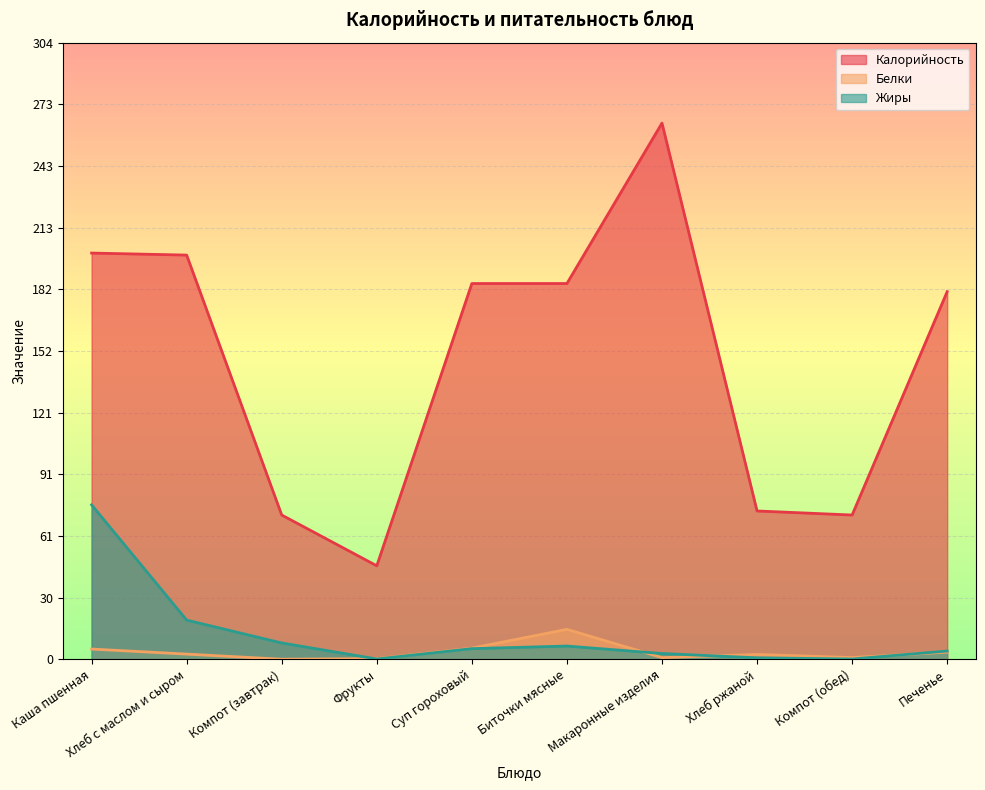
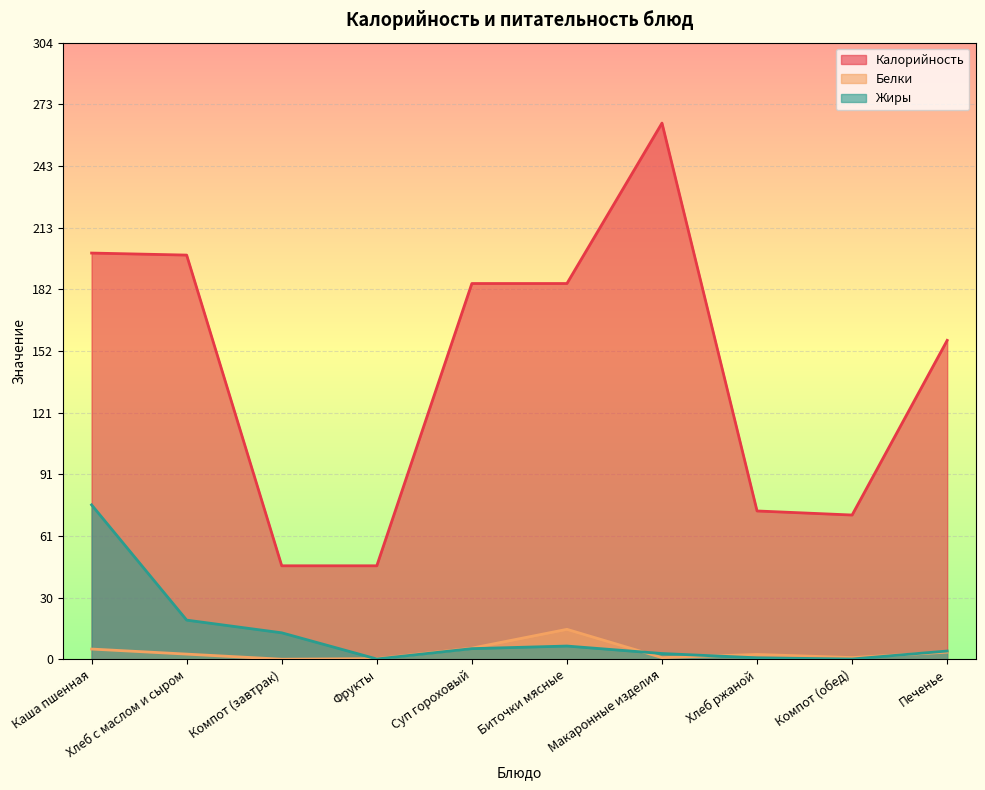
  {
    "Калорийность": {
      "Каша пшенная": 200,
      "Хлеб с маслом и сыром": 199,
-     "Компот (завтрак)": 71,
+     "Компот (завтрак)": 46,
      "Фрукты": 46,
      "Суп гороховый": 185,
      "Биточки мясные": 185,
      "Макаронные изделия": 264,
      "Хлеб ржаной": 73,
      "Компот (обед)": 71,
-     "Печенье": 181
+     "Печенье": 157
    },
    "Белки": {
      "Каша пшенная": 5,
      "Хлеб с маслом и сыром": 3,
      "Компот (завтрак)": 0,
      "Биточки мясные": 15,
      "Макаронные изделия": 1,
      "Хлеб ржаной": 2
    },
    "Жиры": {
      "Каша пшенная": 76,
      "Хлеб с маслом и сыром": 19,
-     "Компот (завтрак)": 8,
+     "Компот (завтрак)": 13,
      "Биточки мясные": 6,
      "Макаронные изделия": 3,
      "Хлеб ржаной": 1
    }
  }
